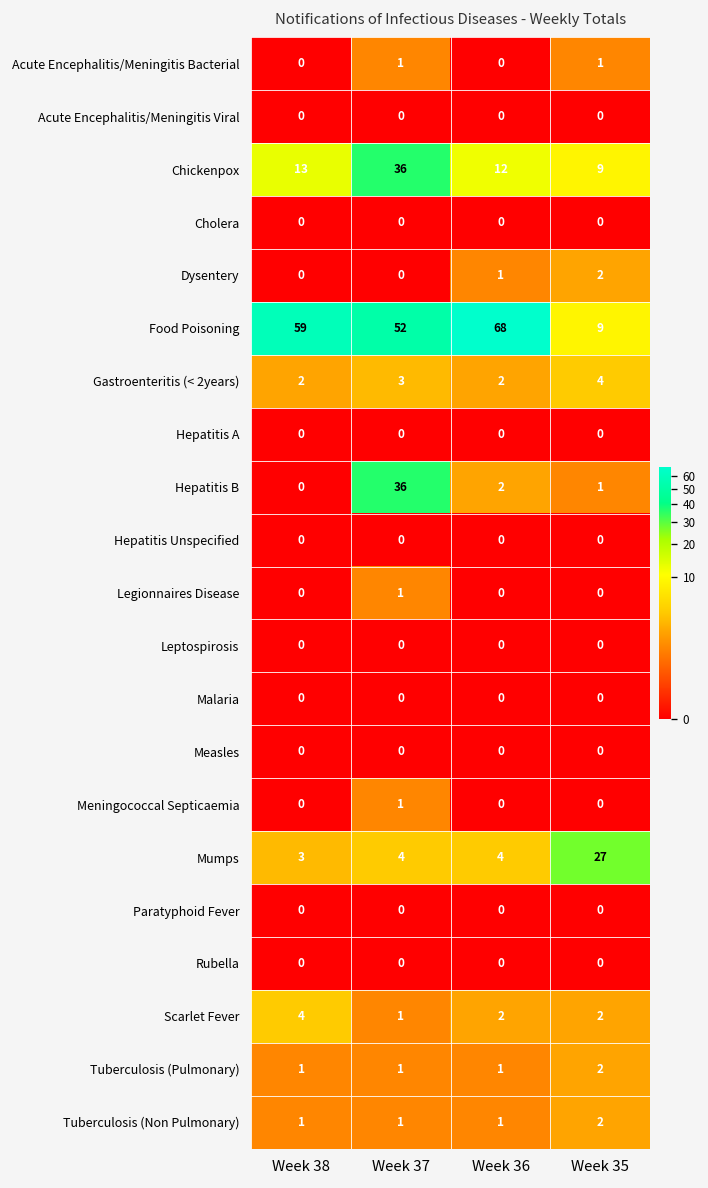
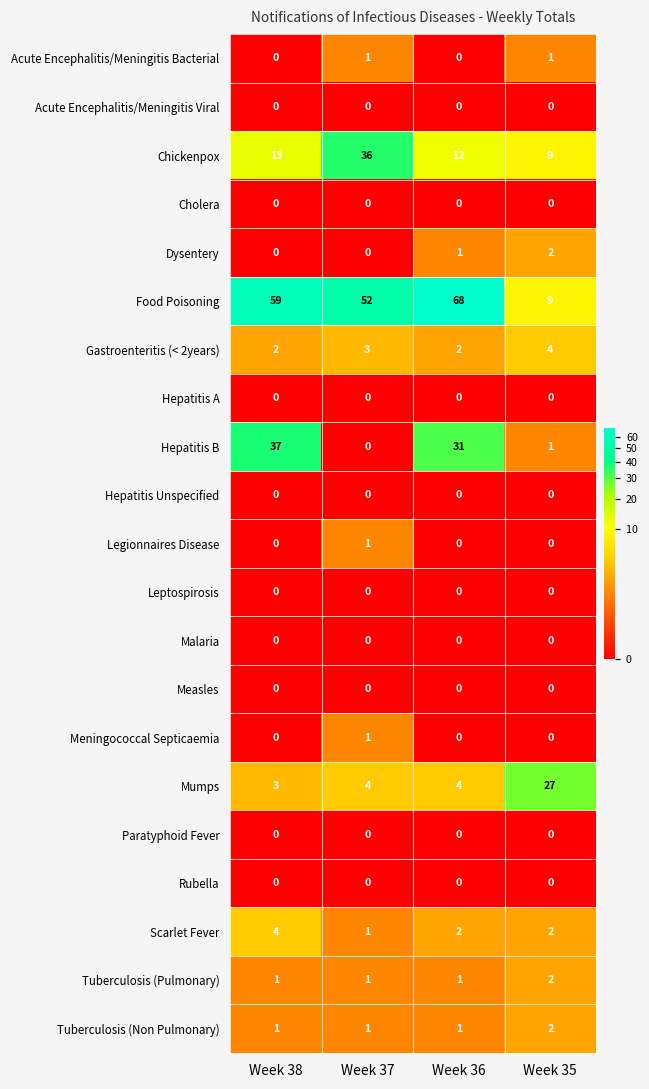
  {
    "Acute Encephalitis/Meningitis Bacterial": {
      "Week 38": 0,
      "Week 37": 1,
      "Week 36": 0,
      "Week 35": 1
    },
    "Acute Encephalitis/Meningitis Viral": {
      "Week 38": 0,
      "Week 37": 0,
      "Week 36": 0,
      "Week 35": 0
    },
    "Chickenpox": {
      "Week 38": 13,
      "Week 37": 36,
      "Week 36": 12,
      "Week 35": 9
    },
    "Cholera": {
      "Week 38": 0,
      "Week 37": 0,
      "Week 36": 0,
      "Week 35": 0
    },
    "Dysentery": {
      "Week 38": 0,
      "Week 37": 0,
      "Week 36": 1,
      "Week 35": 2
    },
    "Food Poisoning": {
      "Week 38": 59,
      "Week 37": 52,
      "Week 36": 68,
      "Week 35": 9
    },
    "Gastroenteritis (< 2years)": {
      "Week 38": 2,
      "Week 37": 3,
      "Week 36": 2,
      "Week 35": 4
    },
    "Hepatitis A": {
      "Week 38": 0,
      "Week 37": 0,
      "Week 36": 0,
      "Week 35": 0
    },
    "Hepatitis B": {
-     "Week 38": 0,
-     "Week 37": 36,
-     "Week 36": 2,
+     "Week 38": 37,
+     "Week 37": 0,
+     "Week 36": 31,
      "Week 35": 1
    },
    "Hepatitis Unspecified": {
      "Week 38": 0,
      "Week 37": 0,
      "Week 36": 0,
      "Week 35": 0
    },
    "Legionnaires Disease": {
      "Week 38": 0,
      "Week 37": 1,
      "Week 36": 0,
      "Week 35": 0
    },
    "Leptospirosis": {
      "Week 38": 0,
      "Week 37": 0,
      "Week 36": 0,
      "Week 35": 0
    },
    "Malaria": {
      "Week 38": 0,
      "Week 37": 0,
      "Week 36": 0,
      "Week 35": 0
    },
    "Measles": {
      "Week 38": 0,
      "Week 37": 0,
      "Week 36": 0,
      "Week 35": 0
    },
    "Meningococcal Septicaemia": {
      "Week 38": 0,
      "Week 37": 1,
      "Week 36": 0,
      "Week 35": 0
    },
    "Mumps": {
      "Week 38": 3,
      "Week 37": 4,
      "Week 36": 4,
      "Week 35": 27
    },
    "Paratyphoid Fever": {
      "Week 38": 0,
      "Week 37": 0,
      "Week 36": 0,
      "Week 35": 0
    },
    "Rubella": {
      "Week 38": 0,
      "Week 37": 0,
      "Week 36": 0,
      "Week 35": 0
    },
    "Scarlet Fever": {
      "Week 38": 4,
      "Week 37": 1,
      "Week 36": 2,
      "Week 35": 2
    },
    "Tuberculosis (Pulmonary)": {
      "Week 38": 1,
      "Week 37": 1,
      "Week 36": 1,
      "Week 35": 2
    },
    "Tuberculosis (Non Pulmonary)": {
      "Week 38": 1,
      "Week 37": 1,
      "Week 36": 1,
      "Week 35": 2
    }
  }
